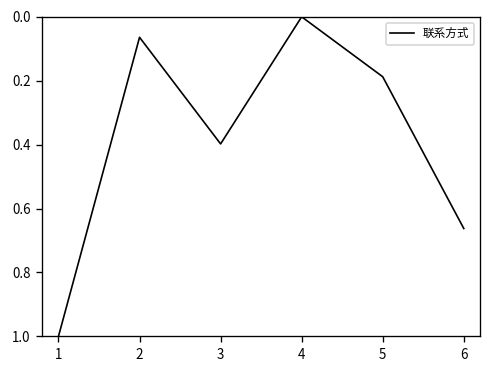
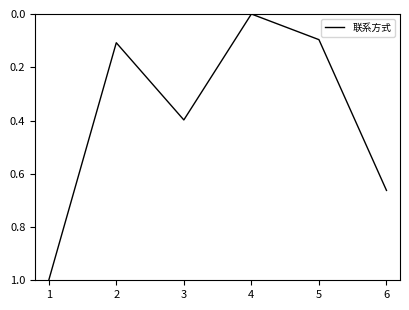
  {
    "1": 1.00,
-   "2": 0.06,
+   "2": 0.11,
    "3": 0.40,
    "4": 0.00,
-   "5": 0.19,
+   "5": 0.10,
    "6": 0.66
  }
